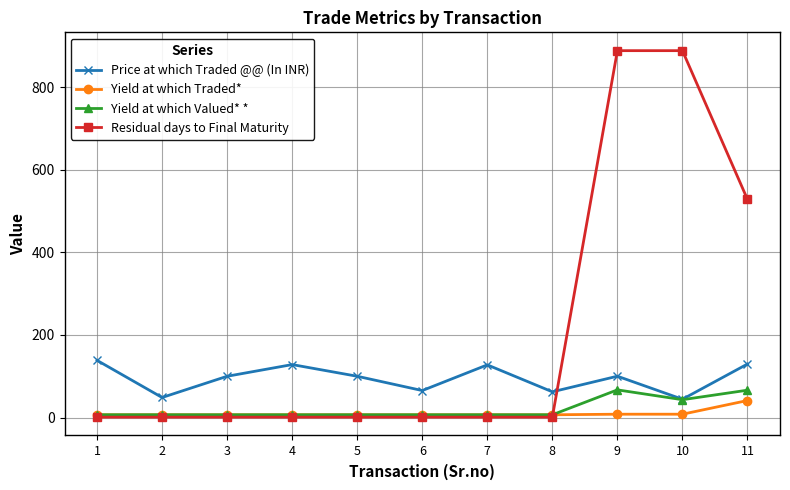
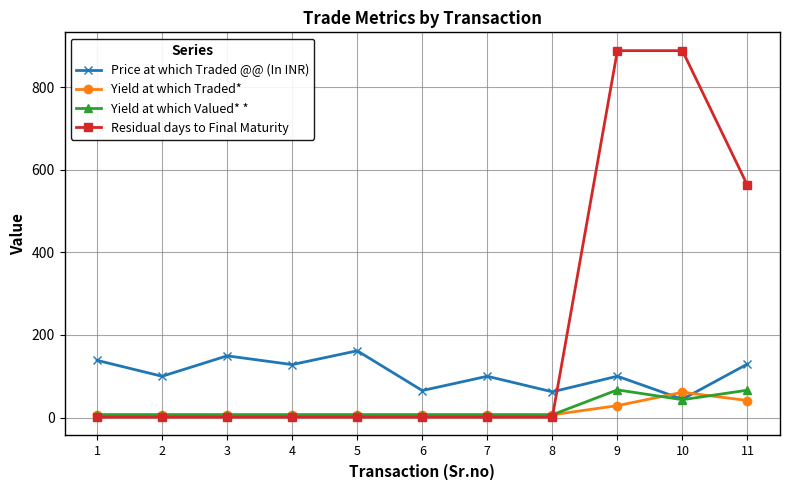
  {
    "Price at which Traded @@ (In INR)": {
      "1": 140,
-     "2": 50,
-     "3": 100,
+     "2": 100,
+     "3": 150,
      "4": 130,
-     "5": 100,
+     "5": 160,
      "6": 70,
-     "7": 130,
+     "7": 100,
      "8": 60,
      "9": 100,
      "11": 130
    },
    "Yield at which Traded*": {
-     "9": 10,
-     "10": 10,
+     "9": 30,
+     "10": 60,
      "11": 40
    },
    "Yield at which Valued* *": {
      "9": 70,
      "11": 70
    },
    "Residual days to Final Maturity": {
      "9": 890,
      "10": 890,
-     "11": 530
+     "11": 560
    }
  }
